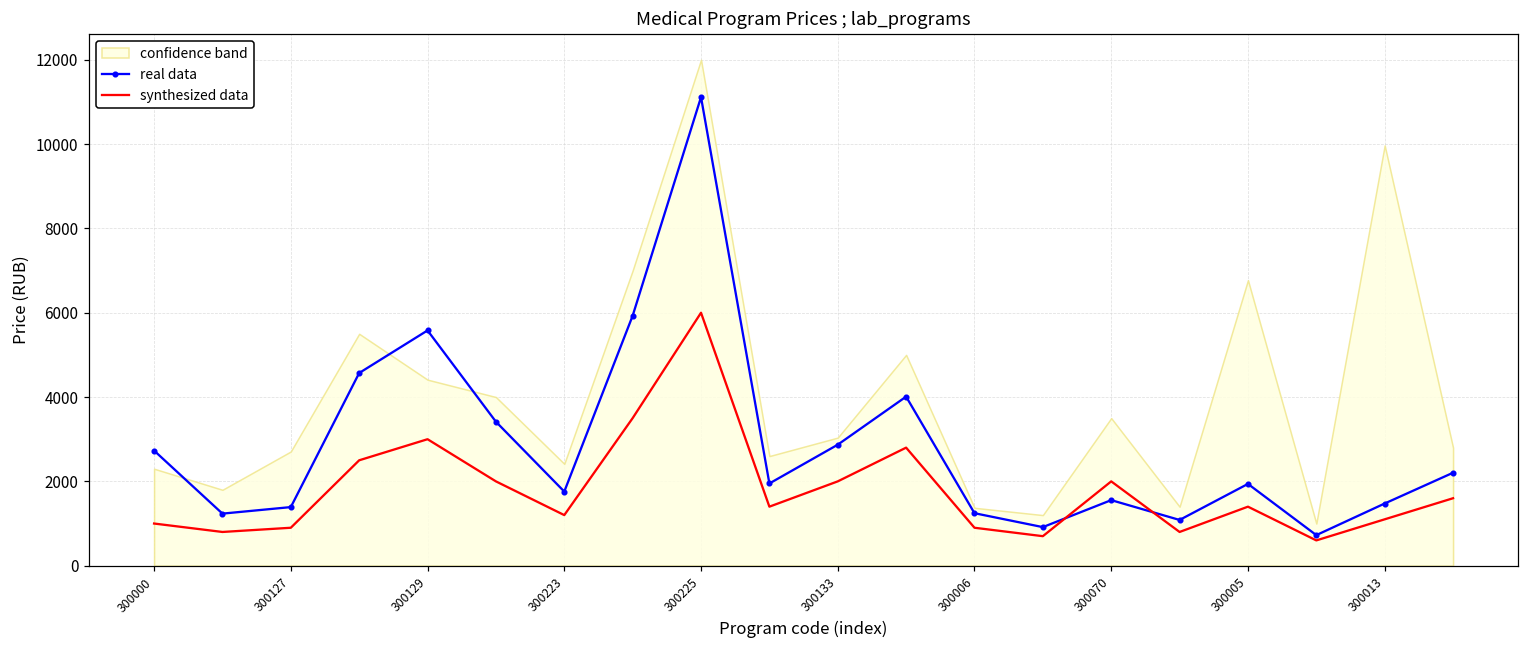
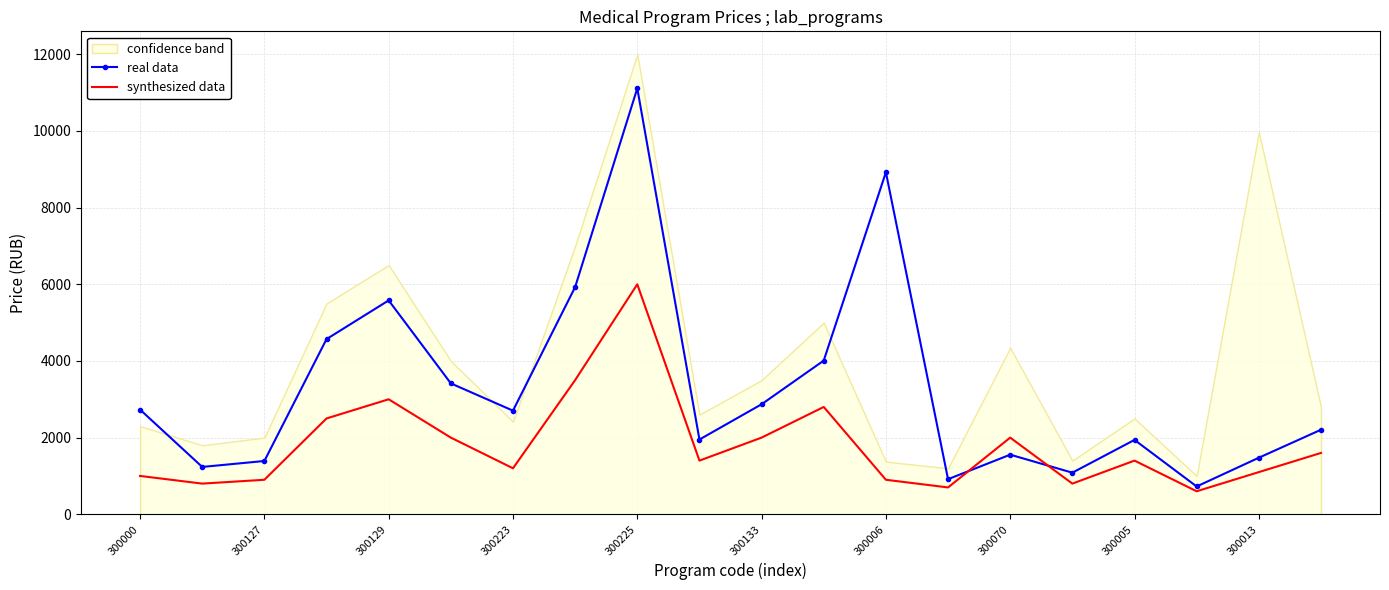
  {
    "real data": {
      "300000": 2700,
      "300127": 1400,
      "300129": 5600,
-     "300223": 1800,
+     "300223": 2700,
      "300225": 11100,
      "300133": 2900,
-     "300006": 1200,
+     "300006": 8900,
      "300070": 1600,
      "300005": 1900,
      "300013": 1500
    },
    "confidence band": {
      "300000": 2300,
-     "300127": 2700,
-     "300129": 4400,
+     "300127": 2000,
+     "300129": 6500,
      "300223": 2400,
      "300225": 12000,
-     "300133": 3000,
+     "300133": 3500,
      "300006": 1400,
-     "300070": 3500,
-     "300005": 6800,
+     "300070": 4300,
+     "300005": 2500,
      "300013": 10000
    },
    "synthesized data": {
      "300000": 1000,
      "300127": 900,
      "300129": 3000,
      "300223": 1200,
      "300225": 6000,
      "300133": 2000,
      "300006": 900,
      "300070": 2000,
      "300005": 1400,
      "300013": 1100
    }
  }
